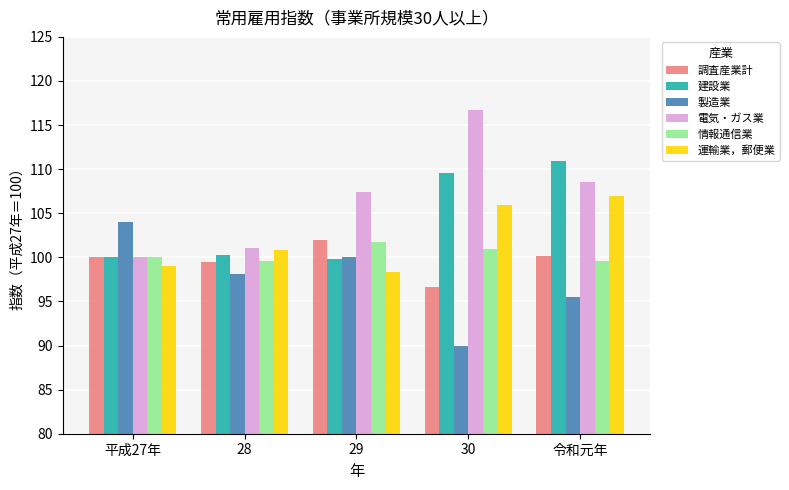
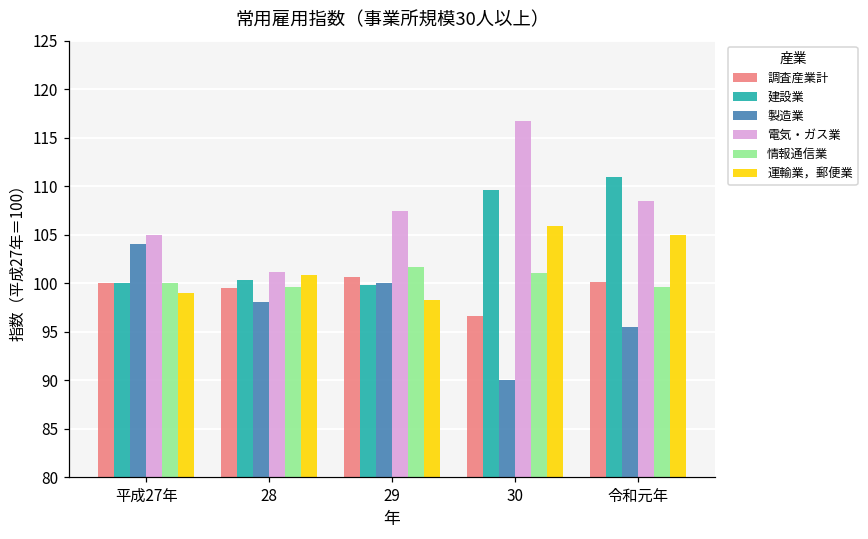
  {
    "調査産業計": {
      "平成27年": 100,
      "28": 100,
-     "29": 102,
+     "29": 101,
      "30": 97,
      "令和元年": 100
    },
    "建設業": {
      "平成27年": 100,
      "28": 100,
      "29": 100,
      "30": 110,
      "令和元年": 111
    },
    "製造業": {
      "平成27年": 104,
      "28": 98,
      "29": 100,
      "30": 90,
      "令和元年": 96
    },
    "電気・ガス業": {
-     "平成27年": 100,
+     "平成27年": 105,
      "28": 101,
      "29": 107,
      "30": 117,
      "令和元年": 109
    },
    "情報通信業": {
      "平成27年": 100,
      "28": 100,
      "29": 102,
      "30": 101,
      "令和元年": 100
    },
    "運輸業，郵便業": {
      "平成27年": 99,
      "28": 101,
      "29": 98,
      "30": 106,
-     "令和元年": 107
+     "令和元年": 105
    }
  }
